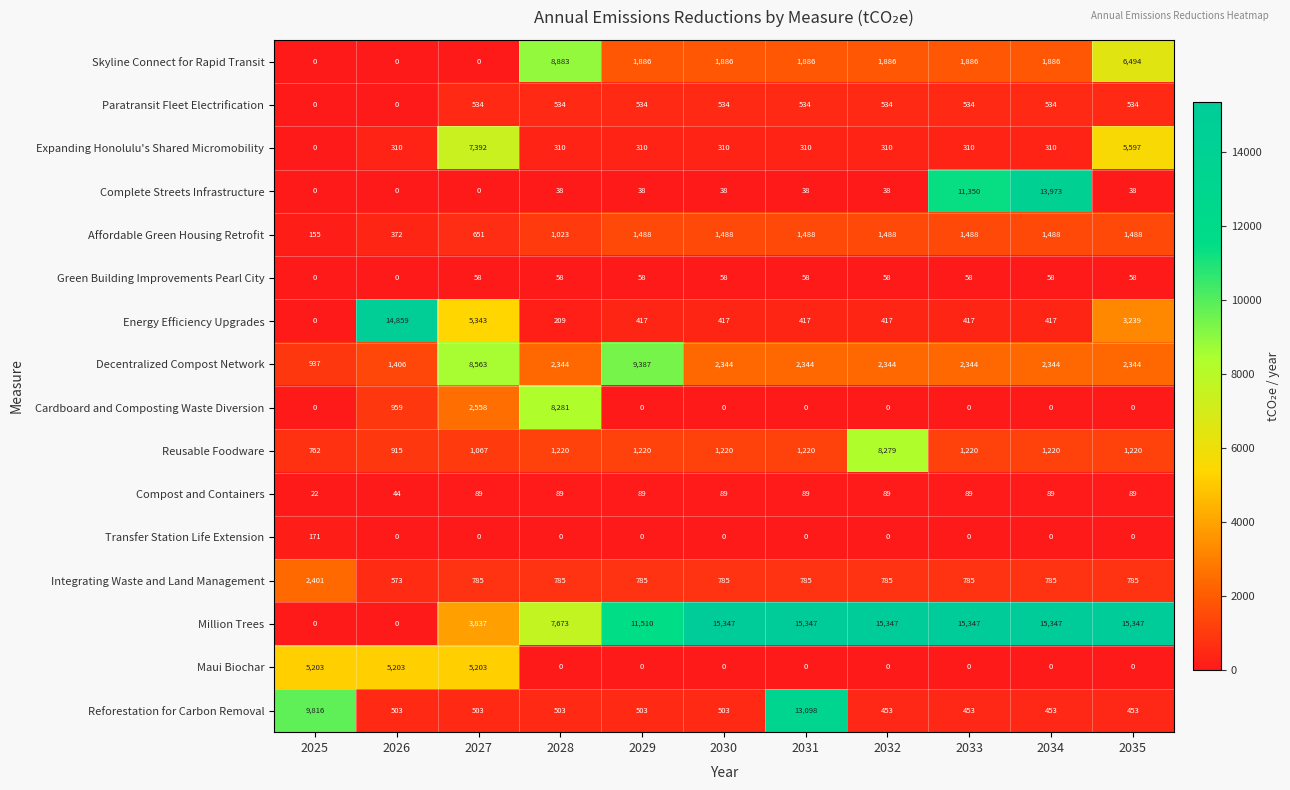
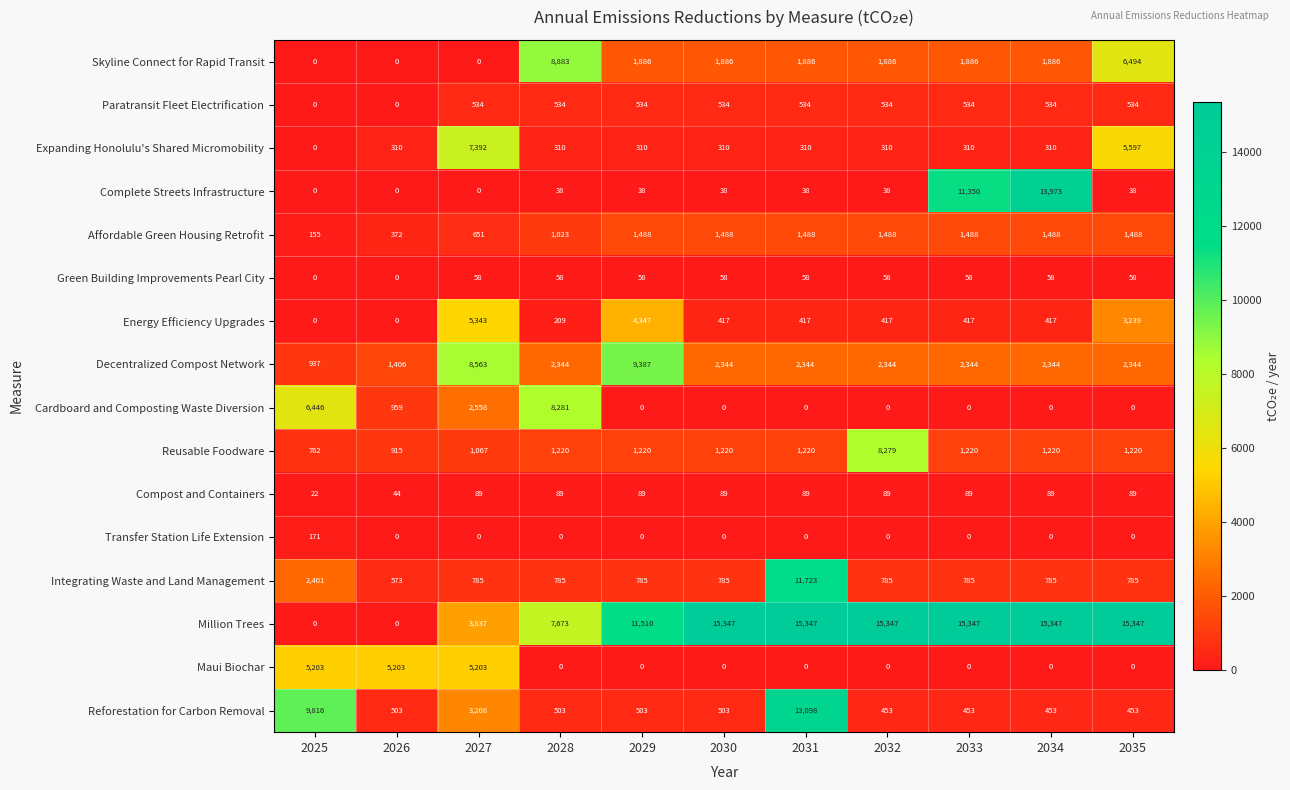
  {
    "Skyline Connect for Rapid Transit": {
      "2025": "0",
      "2026": "0",
      "2027": "0",
      "2028": "8,883",
      "2029": "1,886",
      "2030": "1,886",
      "2031": "1,886",
      "2032": "1,886",
      "2033": "1,886",
      "2034": "1,886",
      "2035": "6,494"
    },
    "Paratransit Fleet Electrification": {
      "2025": "0",
      "2026": "0",
      "2027": "534",
      "2028": "534",
      "2029": "534",
      "2030": "534",
      "2031": "534",
      "2032": "534",
      "2033": "534",
      "2034": "534",
      "2035": "534"
    },
    "Expanding Honolulu's Shared Micromobility": {
      "2025": "0",
      "2026": "310",
      "2027": "7,392",
      "2028": "310",
      "2029": "310",
      "2030": "310",
      "2031": "310",
      "2032": "310",
      "2033": "310",
      "2034": "310",
      "2035": "5,597"
    },
    "Complete Streets Infrastructure": {
      "2025": "0",
      "2026": "0",
      "2027": "0",
      "2028": "38",
      "2029": "38",
      "2030": "38",
      "2031": "38",
      "2032": "38",
      "2033": "11,350",
      "2034": "13,973",
      "2035": "38"
    },
    "Affordable Green Housing Retrofit": {
      "2025": "155",
      "2026": "372",
      "2027": "651",
      "2028": "1,023",
      "2029": "1,488",
      "2030": "1,488",
      "2031": "1,488",
      "2032": "1,488",
      "2033": "1,488",
      "2034": "1,488",
      "2035": "1,488"
    },
    "Green Building Improvements Pearl City": {
      "2025": "0",
      "2026": "0",
      "2027": "58",
      "2028": "58",
      "2029": "58",
      "2030": "58",
      "2031": "58",
      "2032": "58",
      "2033": "58",
      "2034": "58",
      "2035": "58"
    },
    "Energy Efficiency Upgrades": {
      "2025": "0",
-     "2026": "14,859",
+     "2026": "0",
      "2027": "5,343",
      "2028": "209",
-     "2029": "417",
+     "2029": "4,347",
      "2030": "417",
      "2031": "417",
      "2032": "417",
      "2033": "417",
      "2034": "417",
      "2035": "3,239"
    },
    "Decentralized Compost Network": {
      "2025": "937",
      "2026": "1,406",
      "2027": "8,563",
      "2028": "2,344",
      "2029": "9,387",
      "2030": "2,344",
      "2031": "2,344",
      "2032": "2,344",
      "2033": "2,344",
      "2034": "2,344",
      "2035": "2,344"
    },
    "Cardboard and Composting Waste Diversion": {
-     "2025": "0",
+     "2025": "6,446",
      "2026": "959",
      "2027": "2,558",
      "2028": "8,281",
      "2029": "0",
      "2030": "0",
      "2031": "0",
      "2032": "0",
      "2033": "0",
      "2034": "0",
      "2035": "0"
    },
    "Reusable Foodware": {
      "2025": "762",
      "2026": "915",
      "2027": "1,067",
      "2028": "1,220",
      "2029": "1,220",
      "2030": "1,220",
      "2031": "1,220",
      "2032": "8,279",
      "2033": "1,220",
      "2034": "1,220",
      "2035": "1,220"
    },
    "Compost and Containers": {
      "2025": "22",
      "2026": "44",
      "2027": "89",
      "2028": "89",
      "2029": "89",
      "2030": "89",
      "2031": "89",
      "2032": "89",
      "2033": "89",
      "2034": "89",
      "2035": "89"
    },
    "Transfer Station Life Extension": {
      "2025": "171",
      "2026": "0",
      "2027": "0",
      "2028": "0",
      "2029": "0",
      "2030": "0",
      "2031": "0",
      "2032": "0",
      "2033": "0",
      "2034": "0",
      "2035": "0"
    },
    "Integrating Waste and Land Management": {
      "2025": "2,401",
      "2026": "573",
      "2027": "785",
      "2028": "785",
      "2029": "785",
      "2030": "785",
-     "2031": "785",
+     "2031": "11,723",
      "2032": "785",
      "2033": "785",
      "2034": "785",
      "2035": "785"
    },
    "Million Trees": {
      "2025": "0",
      "2026": "0",
      "2027": "3,837",
      "2028": "7,673",
      "2029": "11,510",
      "2030": "15,347",
      "2031": "15,347",
      "2032": "15,347",
      "2033": "15,347",
      "2034": "15,347",
      "2035": "15,347"
    },
    "Maui Biochar": {
      "2025": "5,203",
      "2026": "5,203",
      "2027": "5,203",
      "2028": "0",
      "2029": "0",
      "2030": "0",
      "2031": "0",
      "2032": "0",
      "2033": "0",
      "2034": "0",
      "2035": "0"
    },
    "Reforestation for Carbon Removal": {
      "2025": "9,816",
      "2026": "503",
-     "2027": "503",
+     "2027": "3,208",
      "2028": "503",
      "2029": "503",
      "2030": "503",
      "2031": "13,098",
      "2032": "453",
      "2033": "453",
      "2034": "453",
      "2035": "453"
    }
  }
